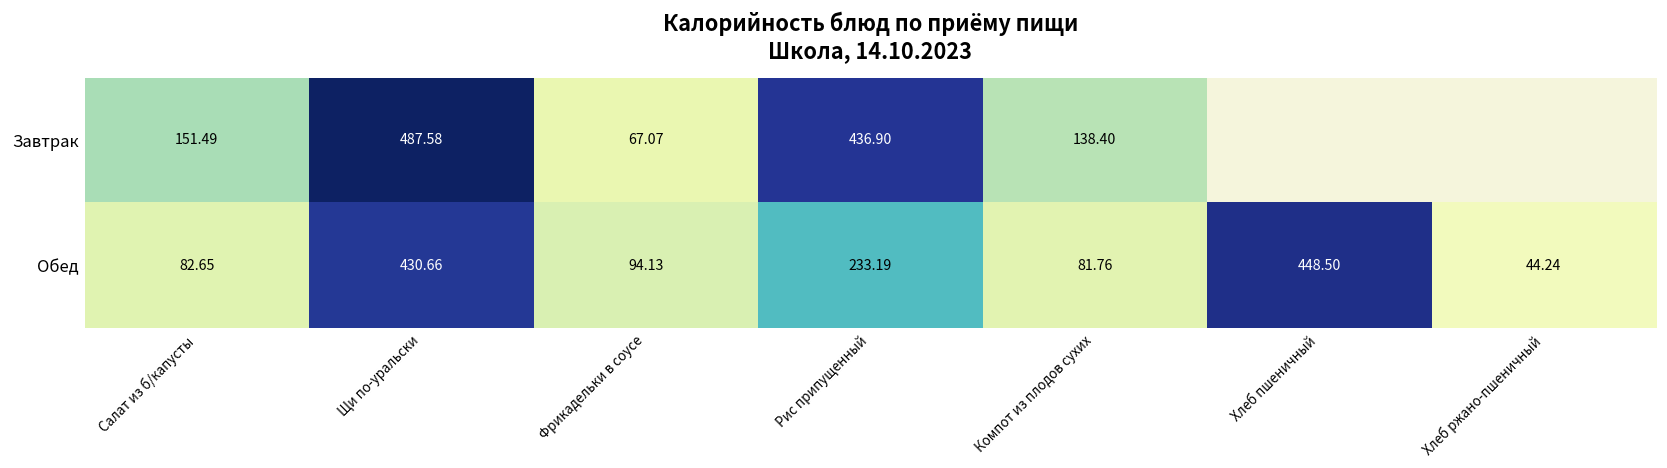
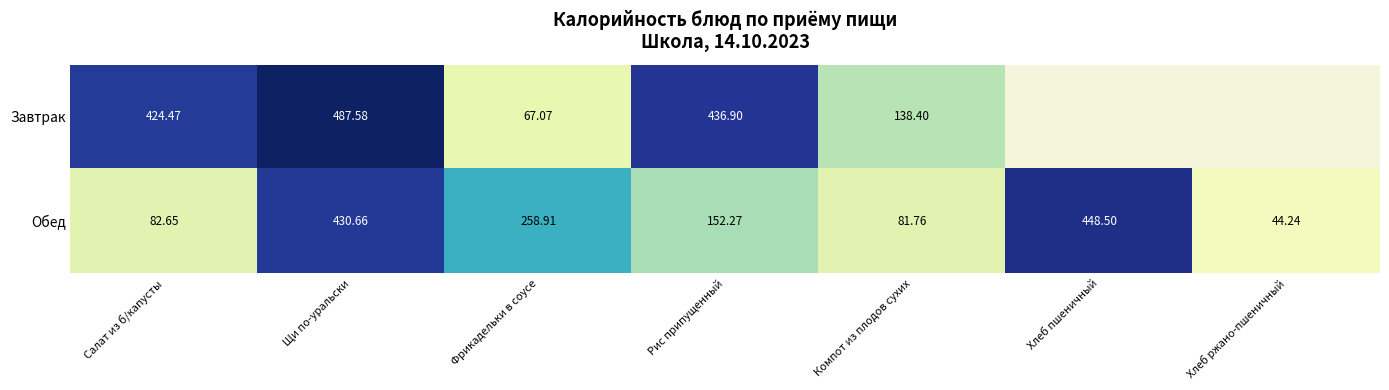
  {
    "Завтрак": {
-     "Салат из б/капусты": 151.49,
+     "Салат из б/капусты": 424.47,
      "Щи по-уральски": 487.58,
      "Фрикадельки в соусе": 67.07,
      "Рис припущенный": 436.90,
      "Компот из плодов сухих": 138.40
    },
    "Обед": {
      "Салат из б/капусты": 82.65,
      "Щи по-уральски": 430.66,
-     "Фрикадельки в соусе": 94.13,
-     "Рис припущенный": 233.19,
+     "Фрикадельки в соусе": 258.91,
+     "Рис припущенный": 152.27,
      "Компот из плодов сухих": 81.76,
      "Хлеб пшеничный": 448.50,
      "Хлеб ржано-пшеничный": 44.24
    }
  }
